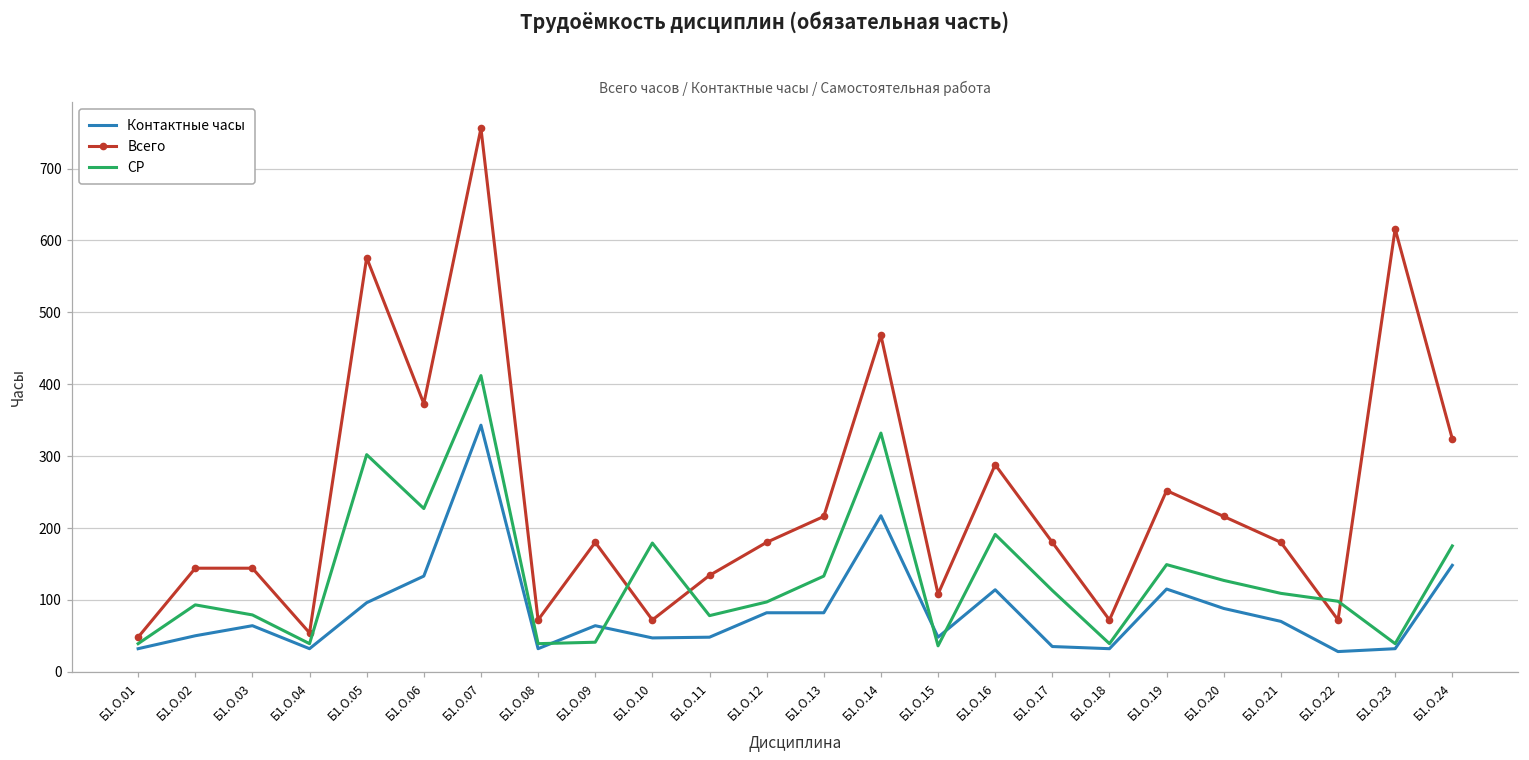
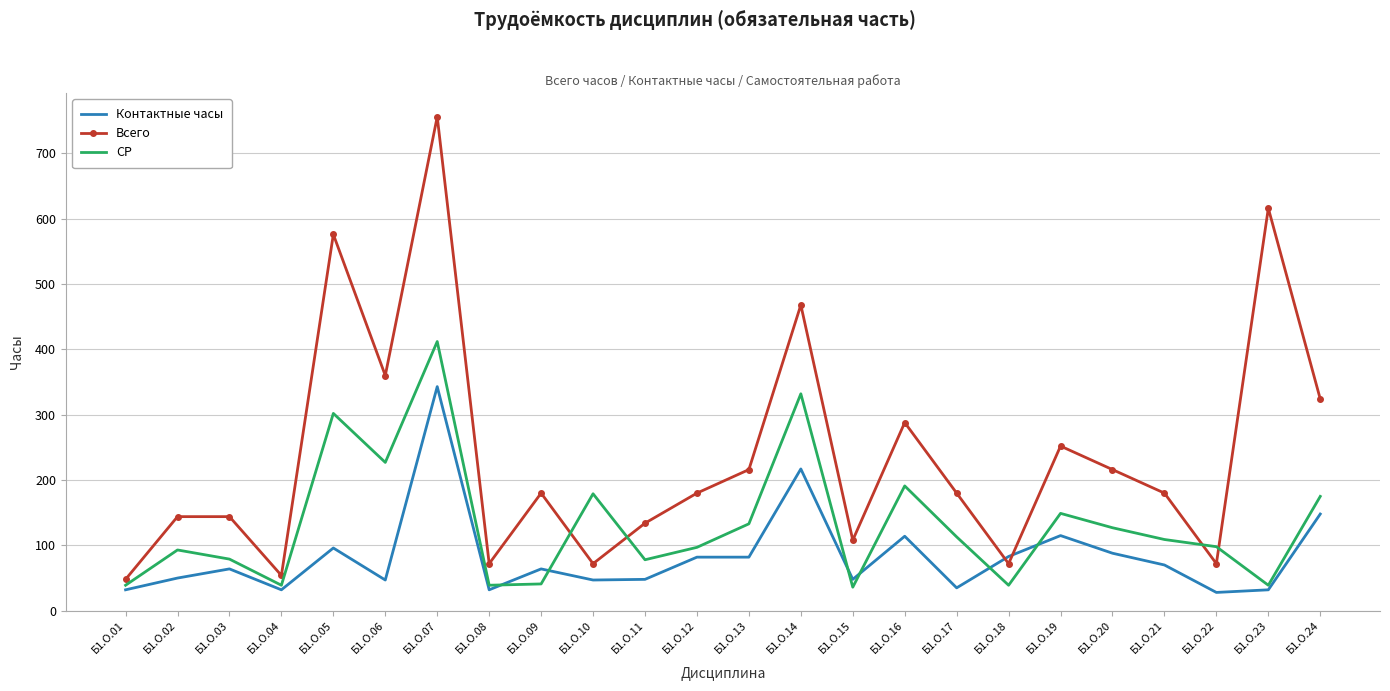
  {
    "Контактные часы": {
      "Б1.О.01": 30,
      "Б1.О.02": 50,
      "Б1.О.03": 60,
      "Б1.О.04": 30,
      "Б1.О.05": 100,
-     "Б1.О.06": 130,
+     "Б1.О.06": 50,
      "Б1.О.07": 340,
      "Б1.О.08": 30,
      "Б1.О.09": 60,
      "Б1.О.10": 50,
      "Б1.О.11": 50,
      "Б1.О.12": 80,
      "Б1.О.13": 80,
      "Б1.О.14": 220,
      "Б1.О.15": 50,
      "Б1.О.16": 110,
      "Б1.О.17": 40,
-     "Б1.О.18": 30,
+     "Б1.О.18": 80,
      "Б1.О.19": 120,
      "Б1.О.20": 90,
      "Б1.О.21": 70,
      "Б1.О.22": 30,
      "Б1.О.23": 30,
      "Б1.О.24": 150
    },
    "Всего": {
      "Б1.О.01": 50,
      "Б1.О.02": 140,
      "Б1.О.03": 140,
      "Б1.О.04": 50,
      "Б1.О.05": 580,
-     "Б1.О.06": 370,
+     "Б1.О.06": 360,
      "Б1.О.07": 760,
      "Б1.О.08": 70,
      "Б1.О.09": 180,
      "Б1.О.10": 70,
      "Б1.О.11": 130,
      "Б1.О.12": 180,
      "Б1.О.13": 220,
      "Б1.О.14": 470,
      "Б1.О.15": 110,
      "Б1.О.16": 290,
      "Б1.О.17": 180,
      "Б1.О.18": 70,
      "Б1.О.19": 250,
      "Б1.О.20": 220,
      "Б1.О.21": 180,
      "Б1.О.22": 70,
      "Б1.О.23": 620,
      "Б1.О.24": 320
    },
    "СР": {
      "Б1.О.01": 40,
      "Б1.О.02": 90,
      "Б1.О.03": 80,
      "Б1.О.04": 40,
      "Б1.О.05": 300,
      "Б1.О.06": 230,
      "Б1.О.07": 410,
      "Б1.О.08": 40,
      "Б1.О.09": 40,
      "Б1.О.10": 180,
      "Б1.О.11": 80,
      "Б1.О.12": 100,
      "Б1.О.13": 130,
      "Б1.О.14": 330,
      "Б1.О.15": 40,
      "Б1.О.16": 190,
      "Б1.О.17": 110,
      "Б1.О.18": 40,
      "Б1.О.19": 150,
      "Б1.О.20": 130,
      "Б1.О.21": 110,
      "Б1.О.22": 100,
      "Б1.О.23": 40,
      "Б1.О.24": 180
    }
  }
